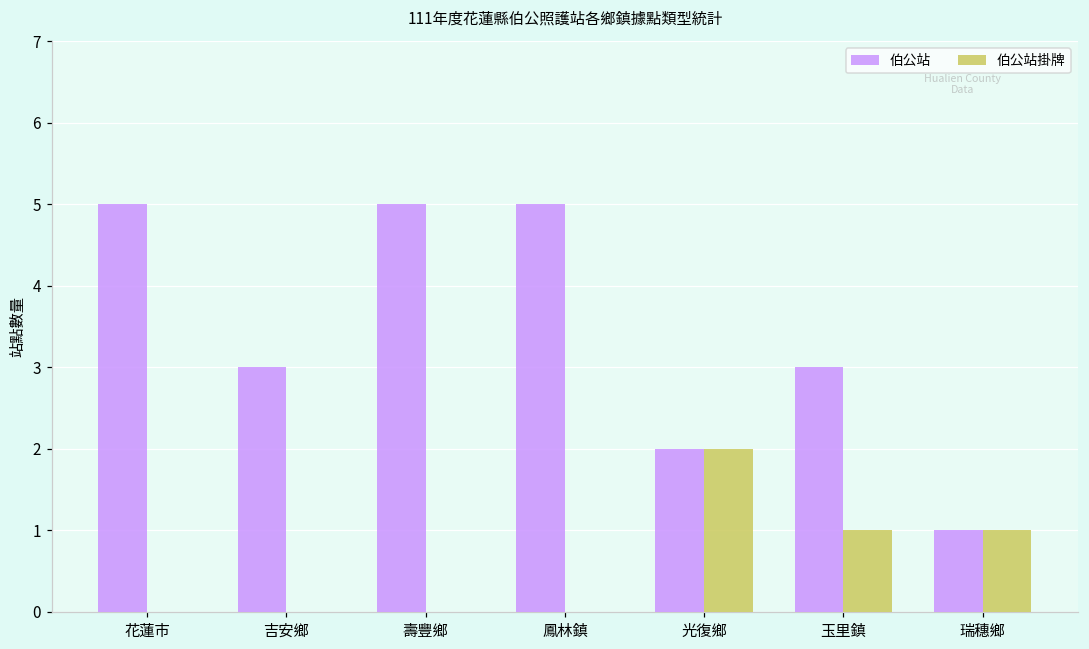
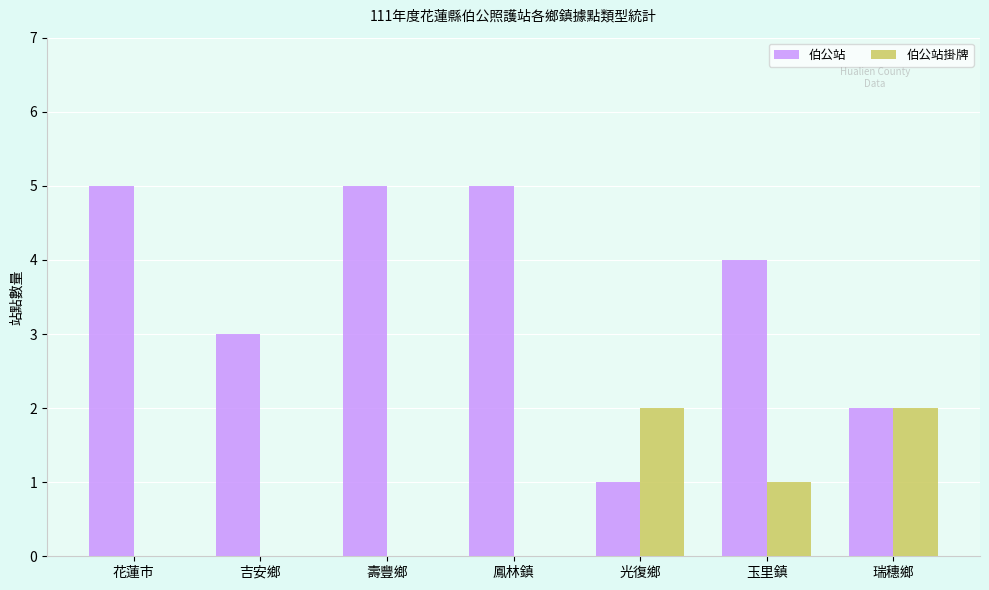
  {
    "伯公站": {
      "花蓮市": 5,
      "吉安鄉": 3,
      "壽豐鄉": 5,
      "鳳林鎮": 5,
-     "光復鄉": 2,
-     "玉里鎮": 3,
-     "瑞穗鄉": 1
+     "光復鄉": 1,
+     "玉里鎮": 4,
+     "瑞穗鄉": 2
    },
    "伯公站掛牌": {
      "花蓮市": 0,
      "吉安鄉": 0,
      "壽豐鄉": 0,
      "鳳林鎮": 0,
      "光復鄉": 2,
      "玉里鎮": 1,
-     "瑞穗鄉": 1
+     "瑞穗鄉": 2
    }
  }
